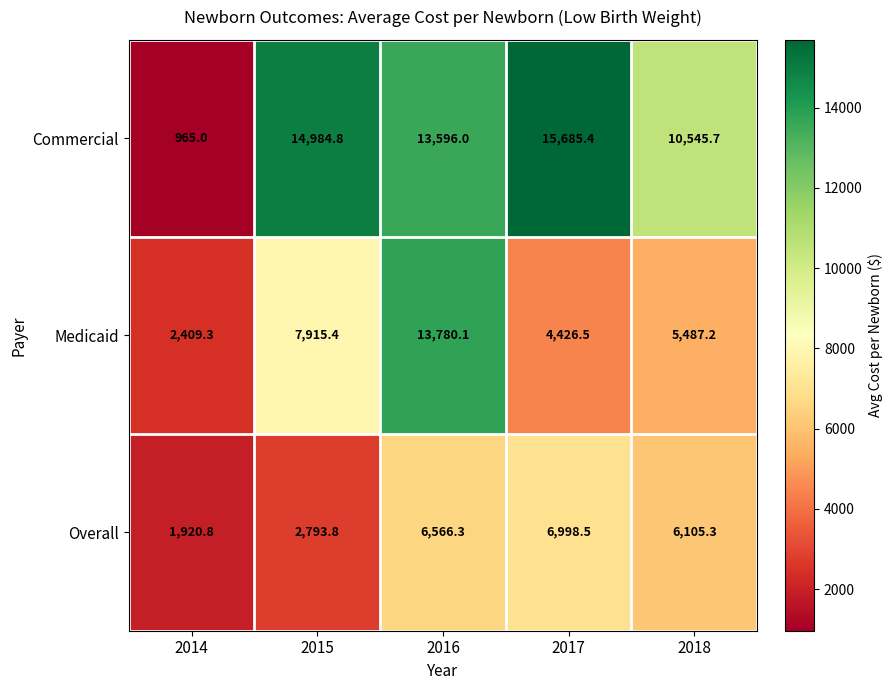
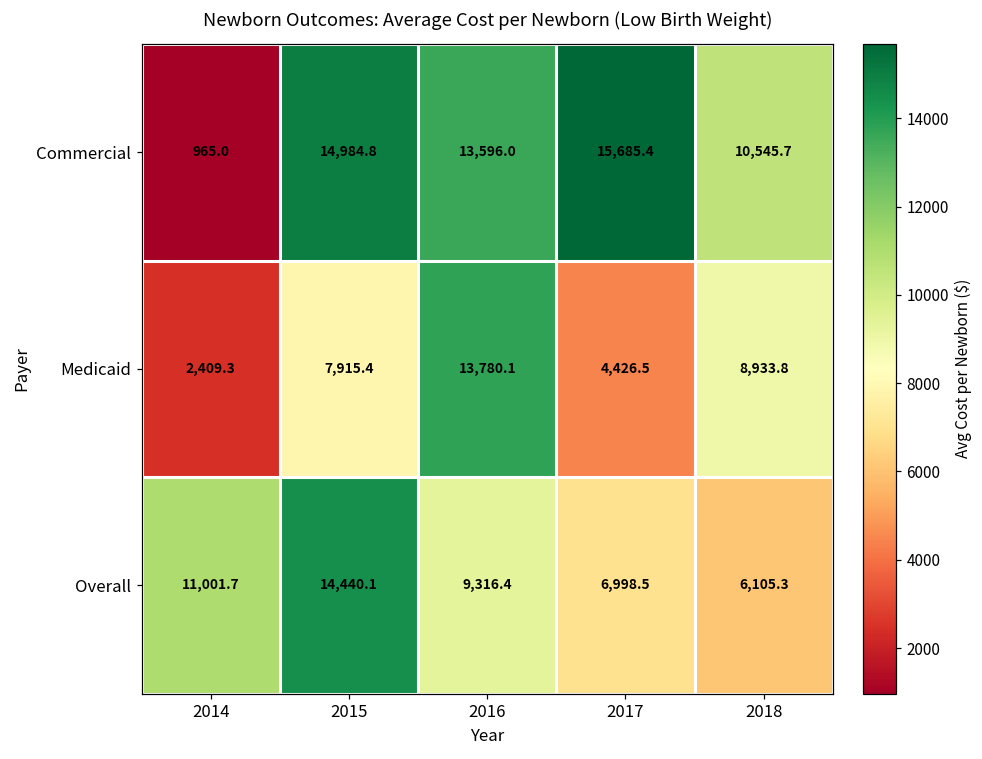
  {
    "Commercial": {
      "2014": "965.0",
      "2015": "14,984.8",
      "2016": "13,596.0",
      "2017": "15,685.4",
      "2018": "10,545.7"
    },
    "Medicaid": {
      "2014": "2,409.3",
      "2015": "7,915.4",
      "2016": "13,780.1",
      "2017": "4,426.5",
-     "2018": "5,487.2"
+     "2018": "8,933.8"
    },
    "Overall": {
-     "2014": "1,920.8",
-     "2015": "2,793.8",
-     "2016": "6,566.3",
+     "2014": "11,001.7",
+     "2015": "14,440.1",
+     "2016": "9,316.4",
      "2017": "6,998.5",
      "2018": "6,105.3"
    }
  }
